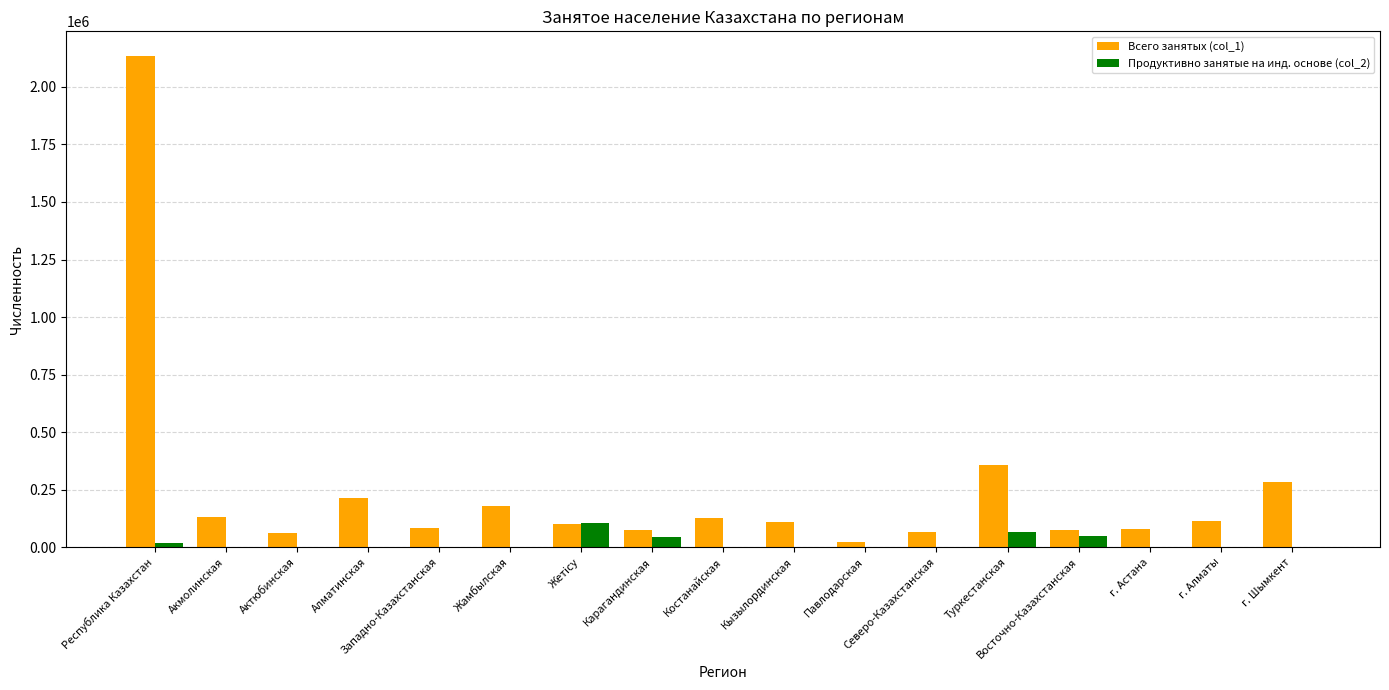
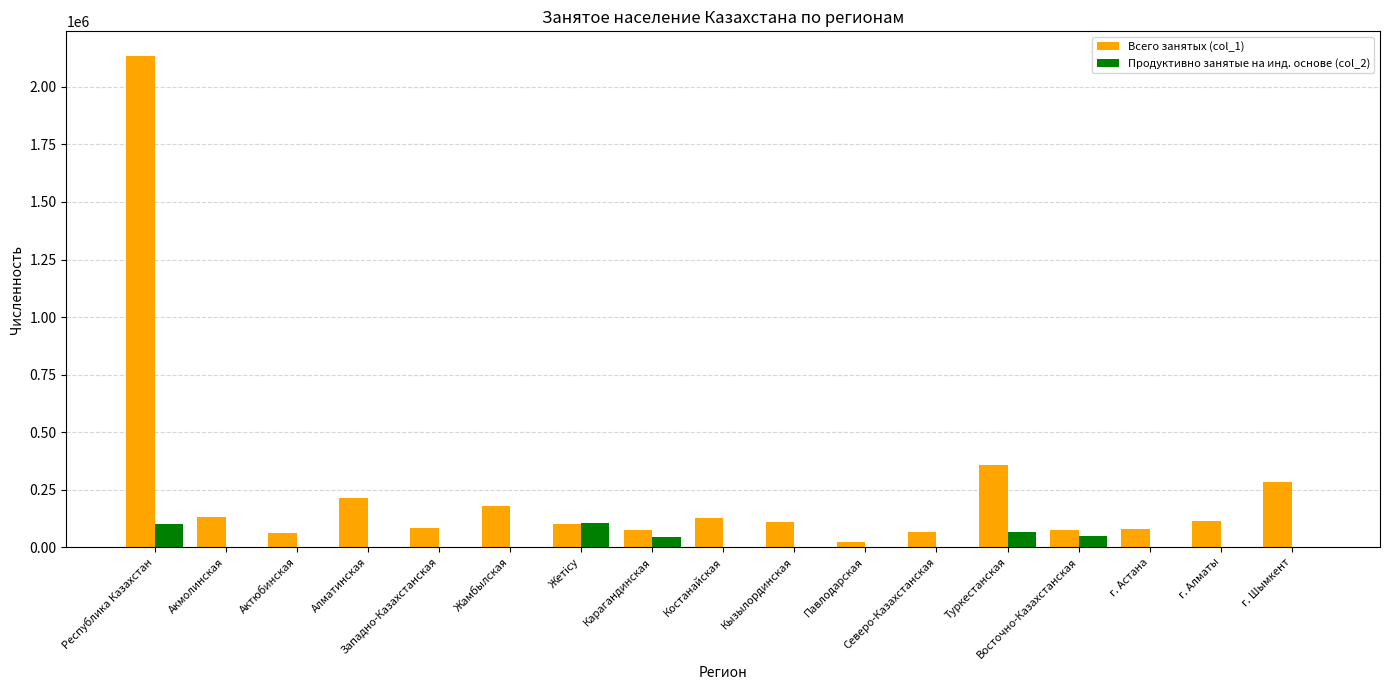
  {
    "Всего занятых (col_1)": {
      "Республика Казахстан": 2130000,
      "Акмолинская": 130000,
      "Актюбинская": 60000,
      "Алматинская": 210000,
      "Западно-Казахстанская": 80000,
      "Жамбылская": 180000,
      "Жетісу": 100000,
      "Карагандинская": 70000,
      "Костанайская": 130000,
      "Кызылординская": 110000,
      "Павлодарская": 20000,
      "Северо-Казахстанская": 70000,
      "Туркестанская": 360000,
      "Восточно-Казахстанская": 80000,
      "г. Астана": 80000,
      "г. Алматы": 110000,
      "г. Шымкент": 280000
    },
    "Продуктивно занятые на инд. основе (col_2)": {
-     "Республика Казахстан": 20000,
+     "Республика Казахстан": 100000,
      "Жамбылская": 0,
      "Жетісу": 100000,
      "Карагандинская": 50000,
      "Павлодарская": 0,
      "Туркестанская": 70000,
      "Восточно-Казахстанская": 50000
    }
  }
